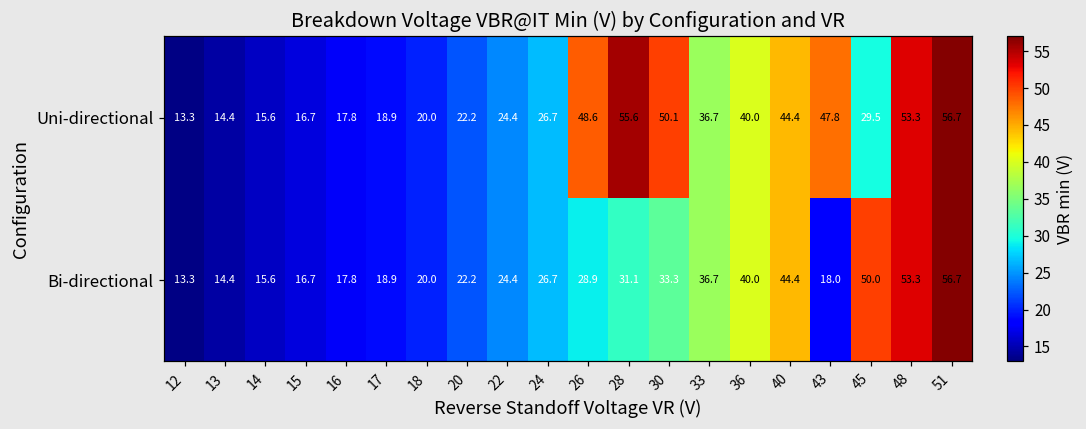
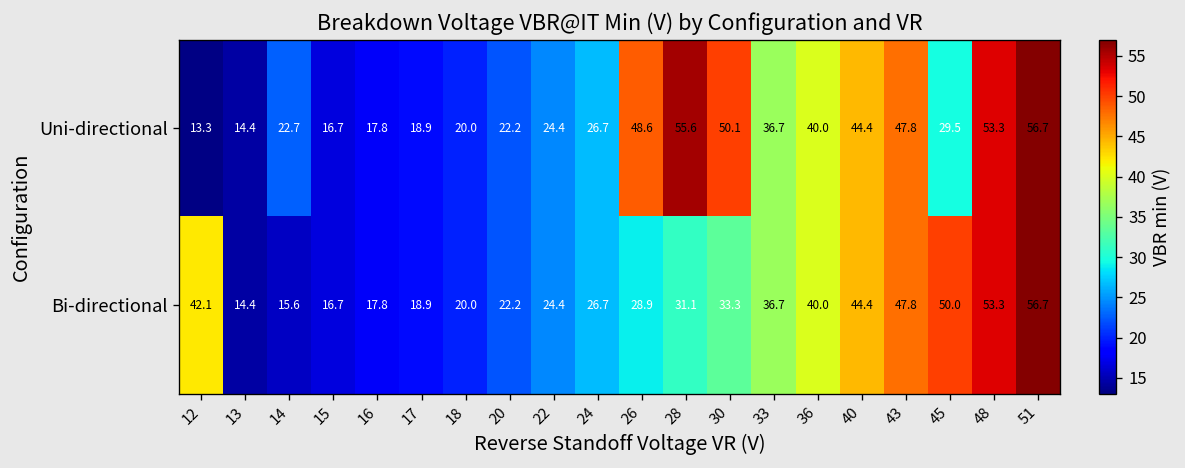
  {
    "Uni-directional": {
      "12": 13.3,
      "13": 14.4,
-     "14": 15.6,
+     "14": 22.7,
      "15": 16.7,
      "16": 17.8,
      "17": 18.9,
      "18": 20.0,
      "20": 22.2,
      "22": 24.4,
      "24": 26.7,
      "26": 48.6,
      "28": 55.6,
      "30": 50.1,
      "33": 36.7,
      "36": 40.0,
      "40": 44.4,
      "43": 47.8,
      "45": 29.5,
      "48": 53.3,
      "51": 56.7
    },
    "Bi-directional": {
-     "12": 13.3,
+     "12": 42.1,
      "13": 14.4,
      "14": 15.6,
      "15": 16.7,
      "16": 17.8,
      "17": 18.9,
      "18": 20.0,
      "20": 22.2,
      "22": 24.4,
      "24": 26.7,
      "26": 28.9,
      "28": 31.1,
      "30": 33.3,
      "33": 36.7,
      "36": 40.0,
      "40": 44.4,
-     "43": 18.0,
+     "43": 47.8,
      "45": 50.0,
      "48": 53.3,
      "51": 56.7
    }
  }
